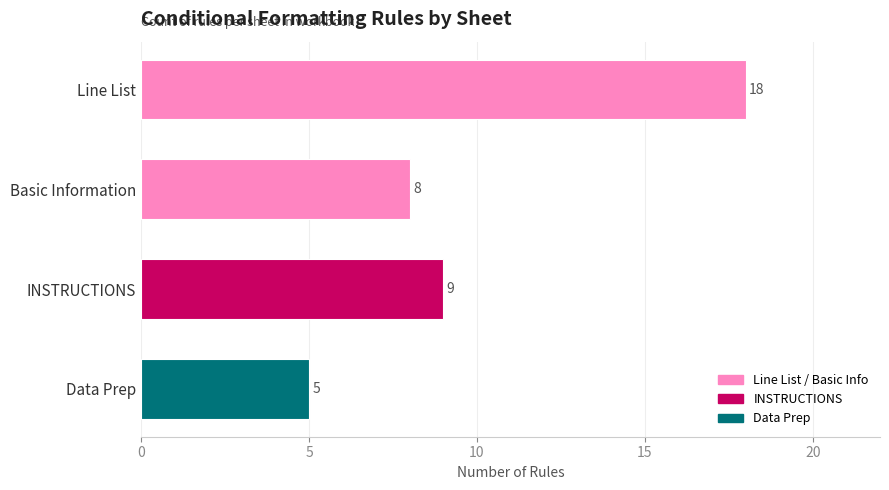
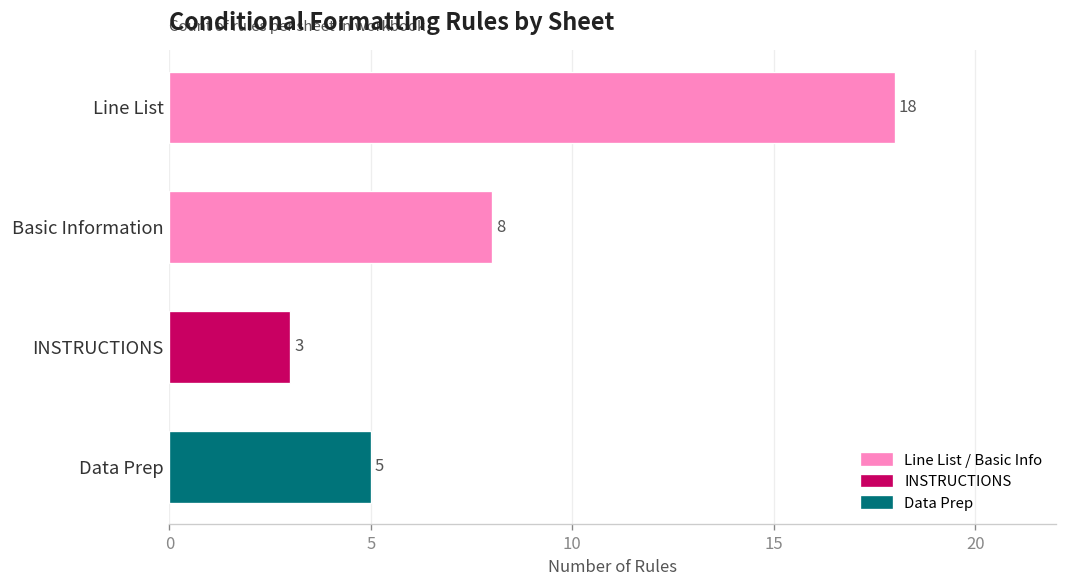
  {
    "Line List": 18,
    "Basic Information": 8,
-   "INSTRUCTIONS": 9,
+   "INSTRUCTIONS": 3,
    "Data Prep": 5
  }
